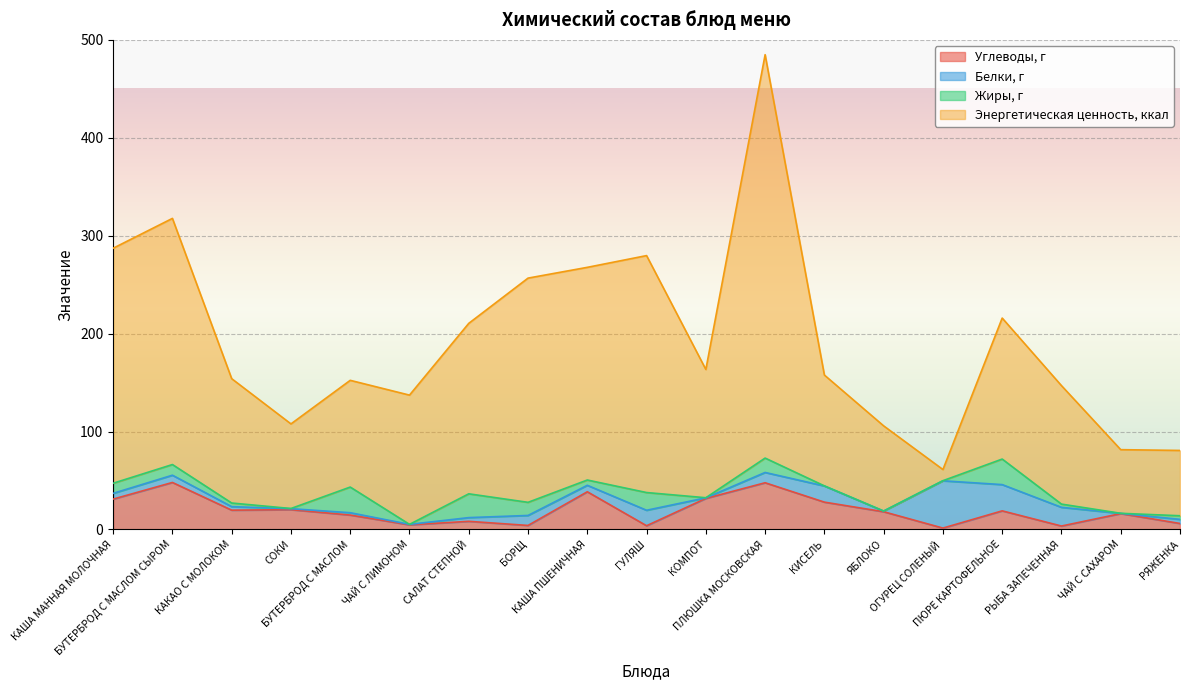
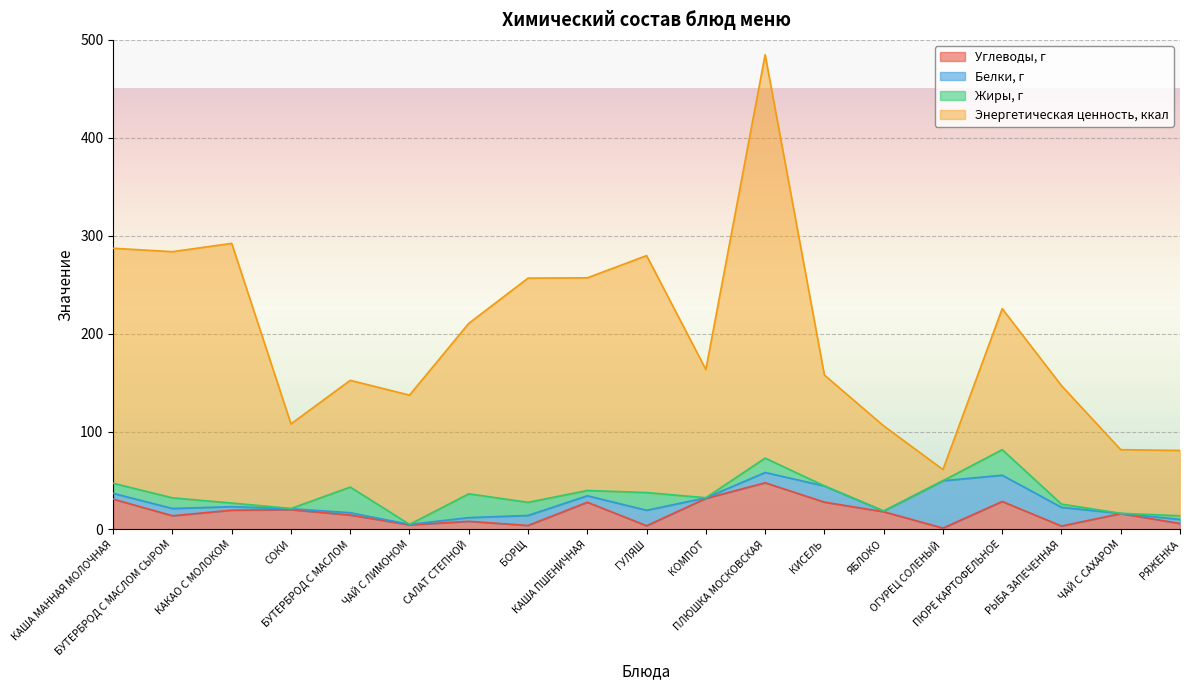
  {
    "Углеводы, г": {
      "КАША МАННАЯ МОЛОЧНАЯ": 30,
-     "БУТЕРБРОД С МАСЛОМ СЫРОМ": 50,
+     "БУТЕРБРОД С МАСЛОМ СЫРОМ": 10,
      "КАКАО С МОЛОКОМ": 20,
      "САЛАТ СТЕПНОЙ": 10,
      "БОРЩ": 0,
-     "КАША ПШЕНИЧНАЯ": 40,
+     "КАША ПШЕНИЧНАЯ": 30,
      "ГУЛЯШ": 0,
      "ПЛЮШКА МОСКОВСКАЯ": 50,
      "КИСЕЛЬ": 30,
      "ОГУРЕЦ СОЛЕНЫЙ": 0,
-     "ПЮРЕ КАРТОФЕЛЬНОЕ": 20,
+     "ПЮРЕ КАРТОФЕЛЬНОЕ": 30,
      "РЫБА ЗАПЕЧЕННАЯ": 0,
      "РЯЖЕНКА": 10
    },
    "Белки, г": {
      "КАША МАННАЯ МОЛОЧНАЯ": 10,
      "БУТЕРБРОД С МАСЛОМ СЫРОМ": 10,
      "КАКАО С МОЛОКОМ": 0,
      "САЛАТ СТЕПНОЙ": 0,
      "БОРЩ": 10,
      "КАША ПШЕНИЧНАЯ": 10,
      "ГУЛЯШ": 20,
      "ПЛЮШКА МОСКОВСКАЯ": 10,
      "ПЮРЕ КАРТОФЕЛЬНОЕ": 30,
      "РЫБА ЗАПЕЧЕННАЯ": 20,
      "РЯЖЕНКА": 0
    },
    "Жиры, г": {
      "КАША МАННАЯ МОЛОЧНАЯ": 10,
      "БУТЕРБРОД С МАСЛОМ СЫРОМ": 10,
      "КАКАО С МОЛОКОМ": 0,
      "БУТЕРБРОД С МАСЛОМ": 30,
      "САЛАТ СТЕПНОЙ": 20,
      "БОРЩ": 10,
      "КАША ПШЕНИЧНАЯ": 10,
      "ГУЛЯШ": 20,
      "ПЛЮШКА МОСКОВСКАЯ": 10,
      "ПЮРЕ КАРТОФЕЛЬНОЕ": 30,
      "РЫБА ЗАПЕЧЕННАЯ": 0,
      "РЯЖЕНКА": 0
    },
    "Энергетическая ценность, ккал": {
      "КАША МАННАЯ МОЛОЧНАЯ": 240,
      "БУТЕРБРОД С МАСЛОМ СЫРОМ": 250,
-     "КАКАО С МОЛОКОМ": 130,
+     "КАКАО С МОЛОКОМ": 270,
      "СОКИ": 90,
      "БУТЕРБРОД С МАСЛОМ": 110,
      "ЧАЙ С ЛИМОНОМ": 130,
      "САЛАТ СТЕПНОЙ": 170,
      "БОРЩ": 230,
      "КАША ПШЕНИЧНАЯ": 220,
      "ГУЛЯШ": 240,
      "КОМПОТ": 130,
      "ПЛЮШКА МОСКОВСКАЯ": 410,
      "КИСЕЛЬ": 110,
      "ЯБЛОКО": 90,
      "ОГУРЕЦ СОЛЕНЫЙ": 10,
      "ПЮРЕ КАРТОФЕЛЬНОЕ": 140,
      "РЫБА ЗАПЕЧЕННАЯ": 120,
      "ЧАЙ С САХАРОМ": 70,
      "РЯЖЕНКА": 70
    }
  }
